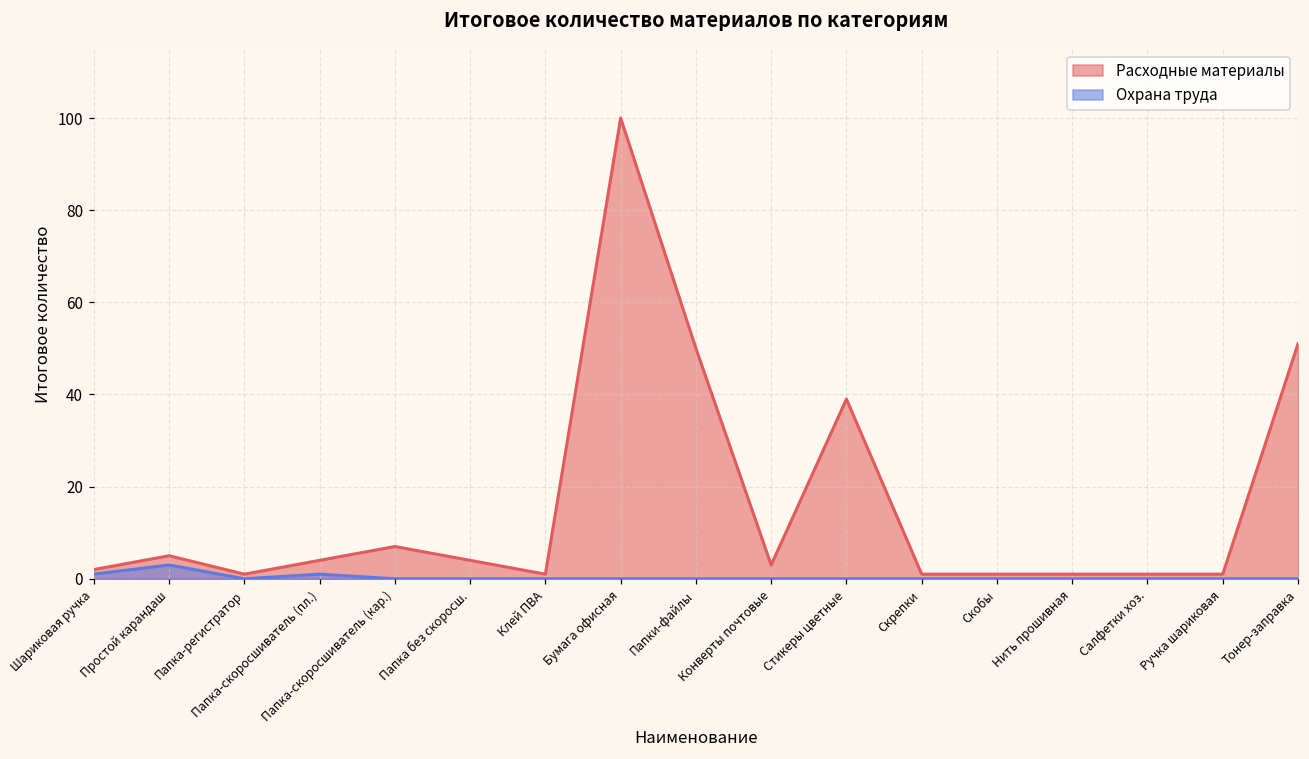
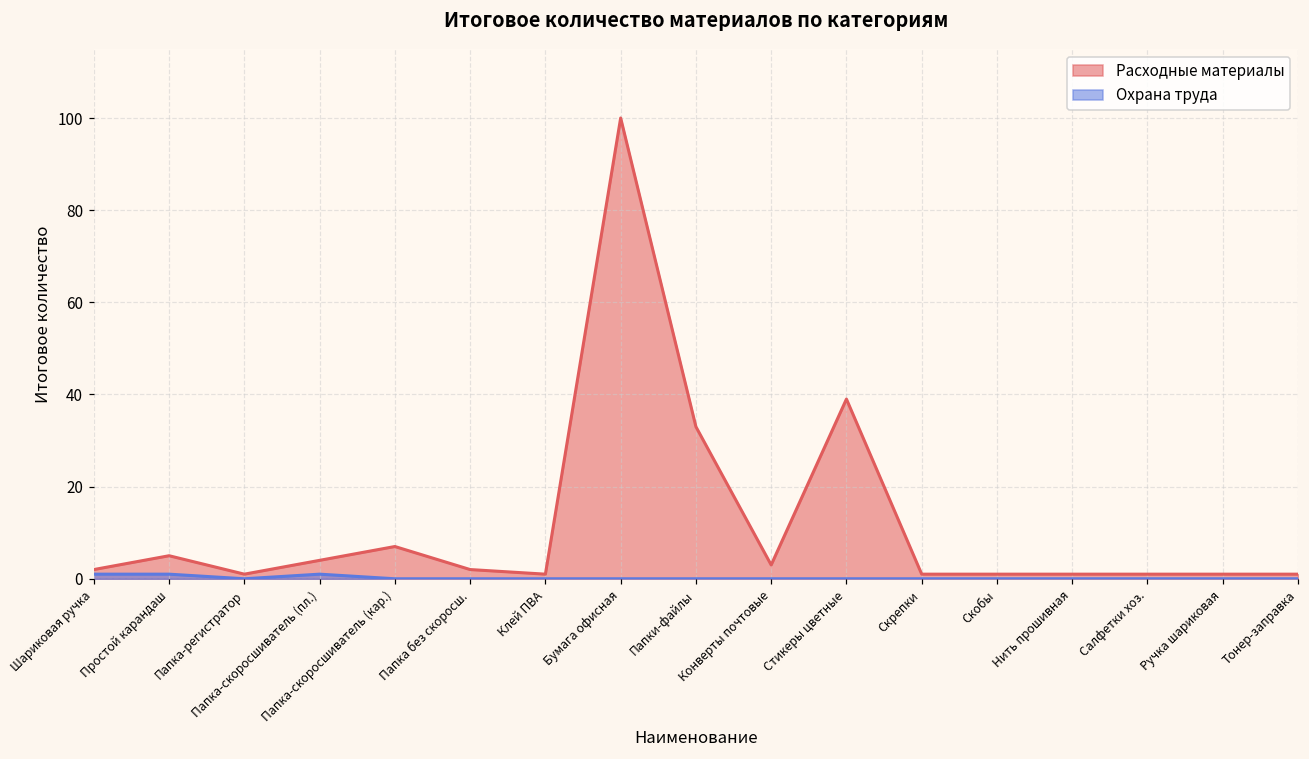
  {
    "Расходные материалы": {
      "Шариковая ручка": 2,
      "Простой карандаш": 5,
      "Папка-регистратор": 1,
      "Папка-скоросшиватель (пл.)": 4,
      "Папка-скоросшиватель (кар.)": 7,
-     "Папка без скоросш.": 4,
+     "Папка без скоросш.": 2,
      "Клей ПВА": 1,
      "Бумага офисная": 100,
-     "Папки-файлы": 50,
+     "Папки-файлы": 33,
      "Конверты почтовые": 3,
      "Стикеры цветные": 39,
      "Скрепки": 1,
      "Скобы": 1,
      "Нить прошивная": 1,
      "Салфетки хоз.": 1,
      "Ручка шариковая": 1,
-     "Тонер-заправка": 51
+     "Тонер-заправка": 1
    },
    "Охрана труда": {
      "Шариковая ручка": 1,
-     "Простой карандаш": 3,
+     "Простой карандаш": 1,
      "Папка-регистратор": 0,
      "Папка-скоросшиватель (пл.)": 1,
      "Папка-скоросшиватель (кар.)": 0,
      "Папка без скоросш.": 0,
      "Клей ПВА": 0,
      "Бумага офисная": 0,
      "Папки-файлы": 0,
      "Конверты почтовые": 0,
      "Стикеры цветные": 0,
      "Скрепки": 0,
      "Скобы": 0,
      "Нить прошивная": 0,
      "Салфетки хоз.": 0,
      "Ручка шариковая": 0,
      "Тонер-заправка": 0
    }
  }
